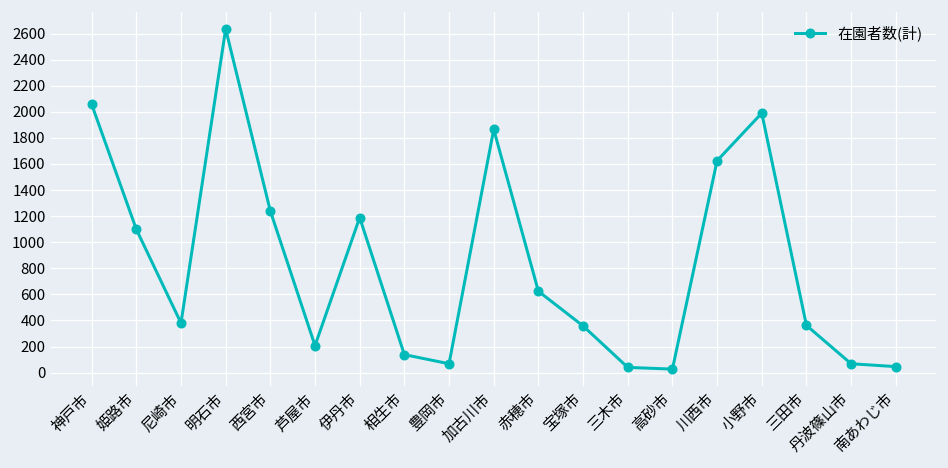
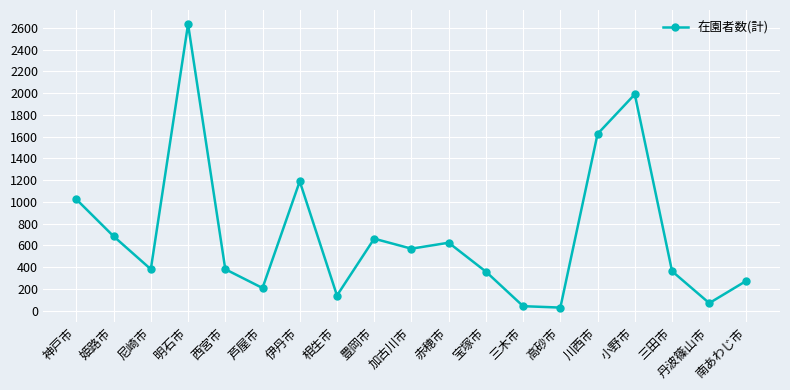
  {
-   "神戸市": 2060,
-   "姫路市": 1100,
+   "神戸市": 1020,
+   "姫路市": 680,
    "尼崎市": 380,
    "明石市": 2640,
-   "西宮市": 1240,
+   "西宮市": 380,
    "芦屋市": 210,
    "伊丹市": 1190,
    "相生市": 140,
-   "豊岡市": 70,
-   "加古川市": 1870,
+   "豊岡市": 660,
+   "加古川市": 570,
    "赤穂市": 620,
    "宝塚市": 360,
    "三木市": 40,
    "高砂市": 30,
    "川西市": 1630,
    "小野市": 1990,
    "三田市": 360,
    "丹波篠山市": 70,
-   "南あわじ市": 50
+   "南あわじ市": 270
  }
